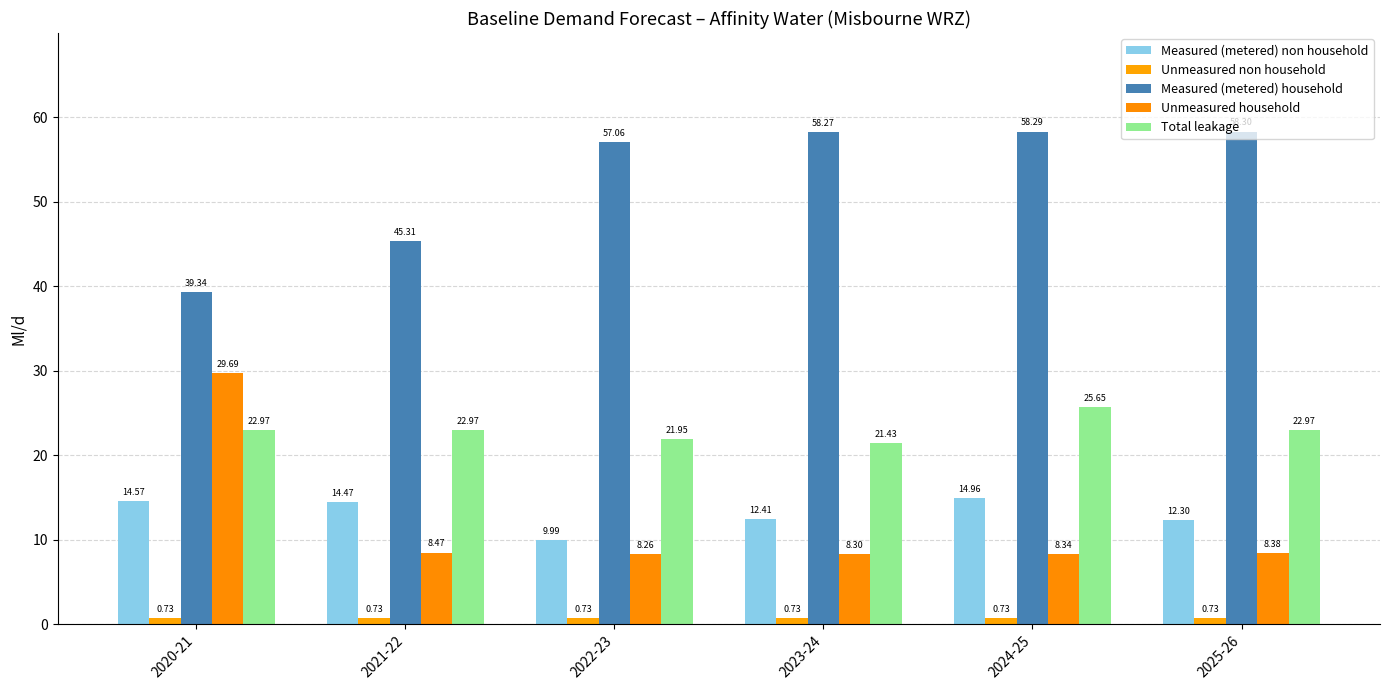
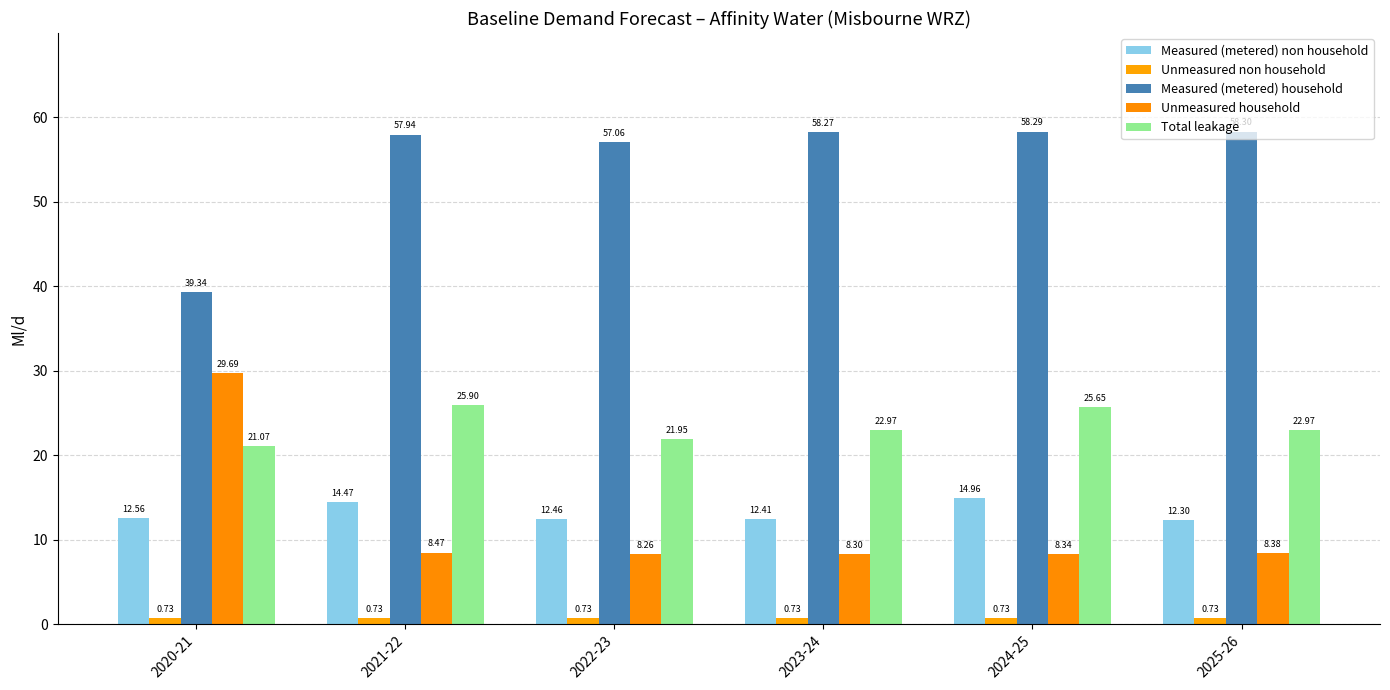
  {
    "Measured (metered) non household": {
-     "2020-21": 14.57,
+     "2020-21": 12.56,
      "2021-22": 14.47,
-     "2022-23": 9.99,
+     "2022-23": 12.46,
      "2023-24": 12.41,
      "2024-25": 14.96,
      "2025-26": 12.30
    },
    "Measured (metered) household": {
      "2020-21": 39.34,
-     "2021-22": 45.31,
+     "2021-22": 57.94,
      "2022-23": 57.06,
      "2023-24": 58.27,
      "2024-25": 58.29
    },
    "Total leakage": {
-     "2020-21": 22.97,
-     "2021-22": 22.97,
+     "2020-21": 21.07,
+     "2021-22": 25.90,
      "2022-23": 21.95,
-     "2023-24": 21.43,
+     "2023-24": 22.97,
      "2024-25": 25.65,
      "2025-26": 22.97
    }
  }
